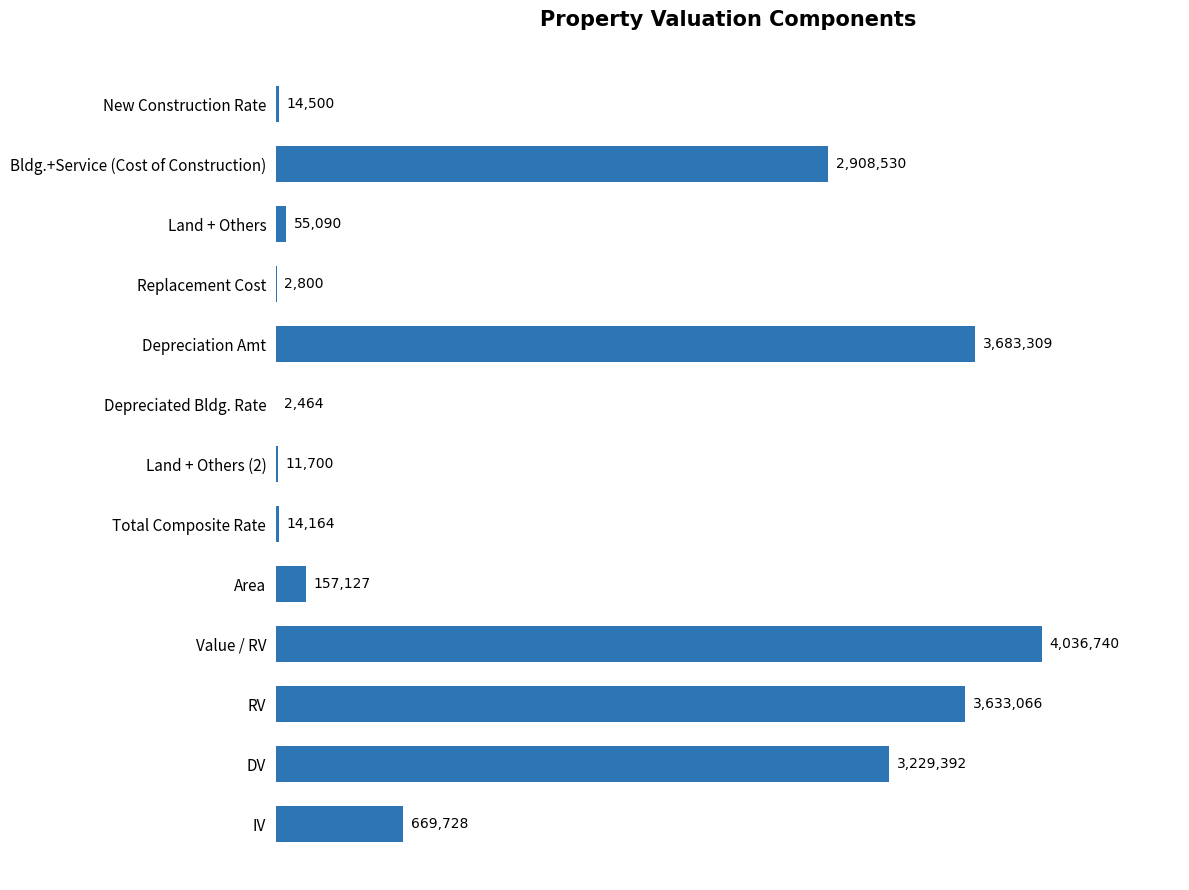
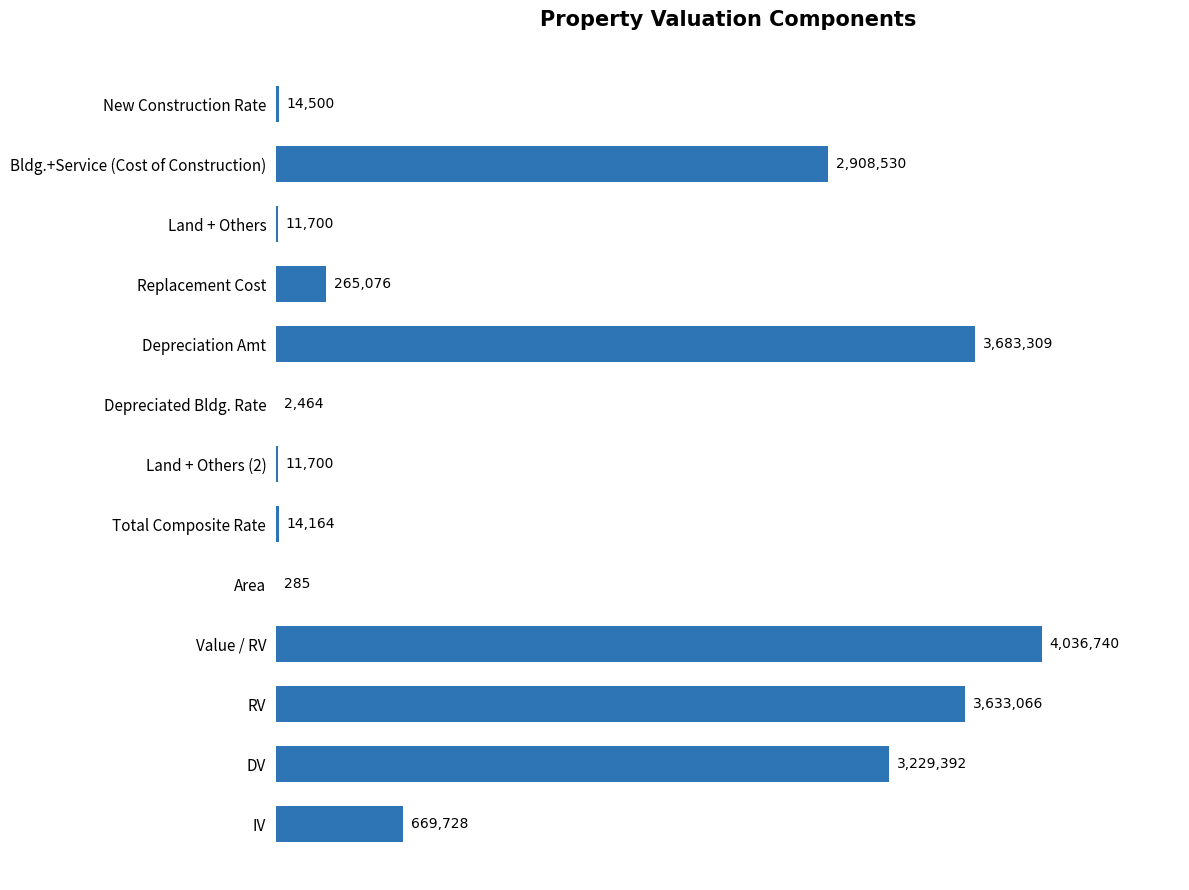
  {
    "New Construction Rate": "14,500",
    "Bldg.+Service (Cost of Construction)": "2,908,530",
-   "Land + Others": "55,090",
-   "Replacement Cost": "2,800",
+   "Land + Others": "11,700",
+   "Replacement Cost": "265,076",
    "Depreciation Amt": "3,683,309",
    "Depreciated Bldg. Rate": "2,464",
    "Land + Others (2)": "11,700",
    "Total Composite Rate": "14,164",
-   "Area": "157,127",
+   "Area": "285",
    "Value / RV": "4,036,740",
    "RV": "3,633,066",
    "DV": "3,229,392",
    "IV": "669,728"
  }
